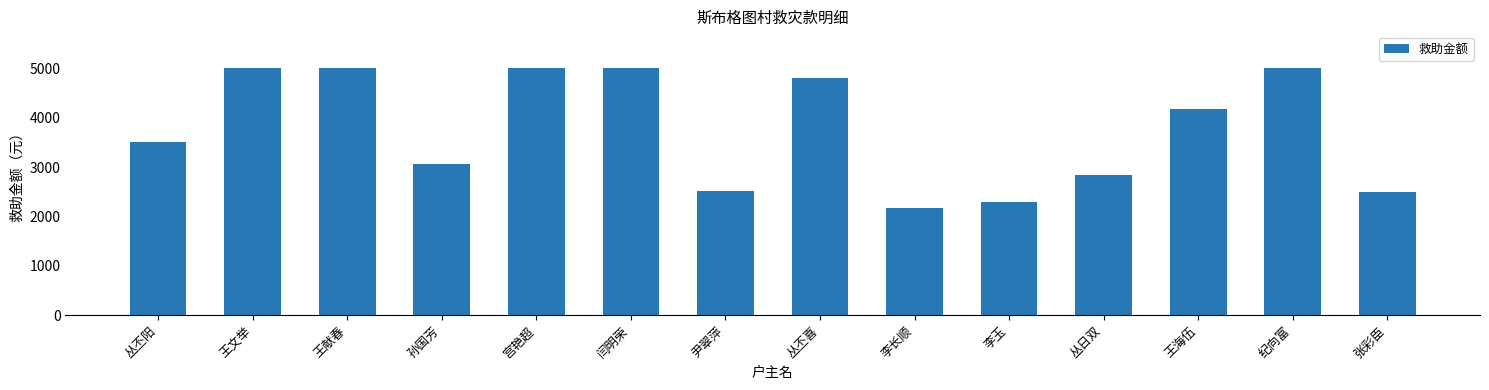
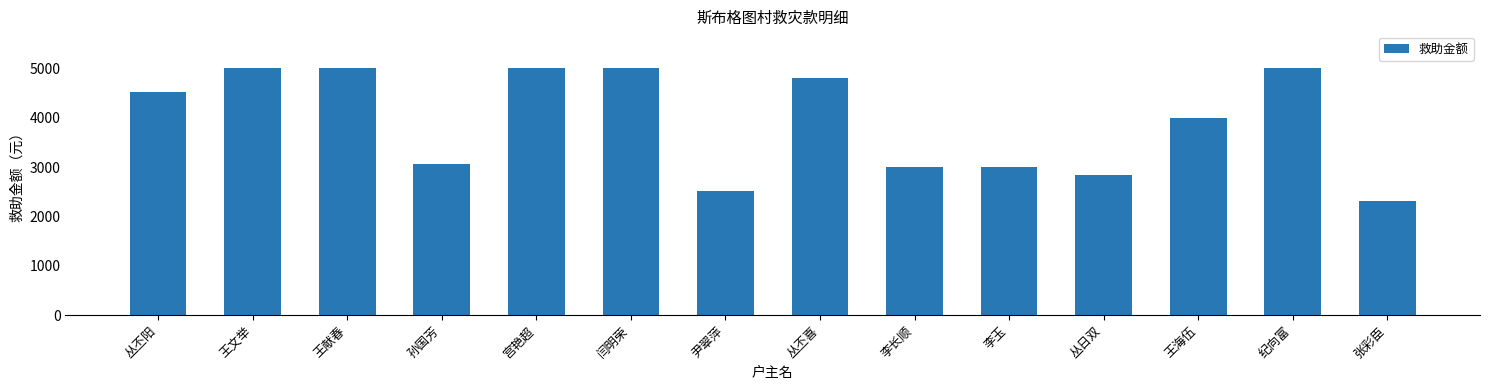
  {
-   "丛丕阳": 3500,
+   "丛丕阳": 4500,
    "王文举": 5000,
    "王献春": 5000,
    "孙国芳": 3100,
    "宫艳超": 5000,
    "闫明荣": 5000,
    "尹翠萍": 2500,
    "丛丕喜": 4800,
-   "李长顺": 2200,
-   "李玉": 2300,
+   "李长顺": 3000,
+   "李玉": 3000,
    "丛日双": 2800,
-   "王海伍": 4200,
+   "王海伍": 4000,
    "纪向富": 5000,
-   "张彩臣": 2500
+   "张彩臣": 2300
  }
